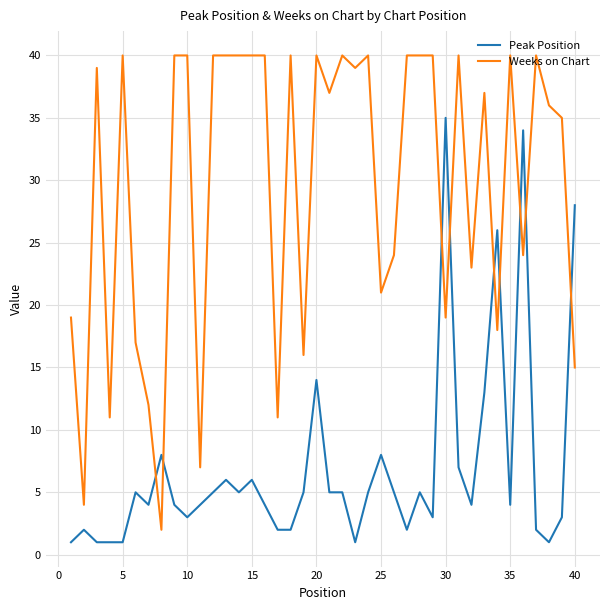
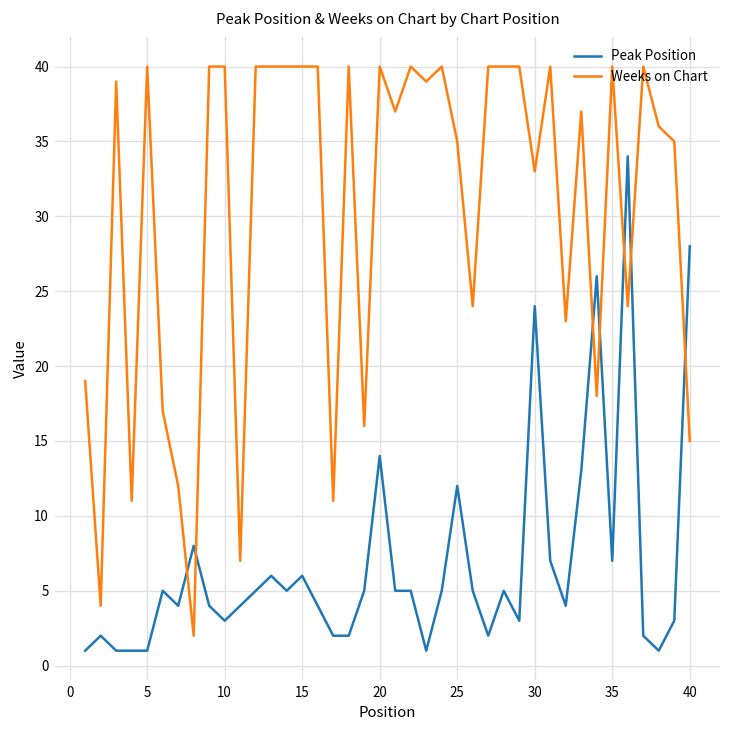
  {
    "Peak Position": {
      "5": 1,
      "10": 3,
      "15": 6,
      "20": 14,
-     "25": 8,
-     "30": 35,
-     "35": 4,
+     "25": 12,
+     "30": 24,
+     "35": 7,
      "40": 28
    },
    "Weeks on Chart": {
      "5": 40,
      "10": 40,
      "15": 40,
      "20": 40,
-     "25": 21,
-     "30": 19,
+     "25": 35,
+     "30": 33,
      "35": 40,
      "40": 15
    }
  }
